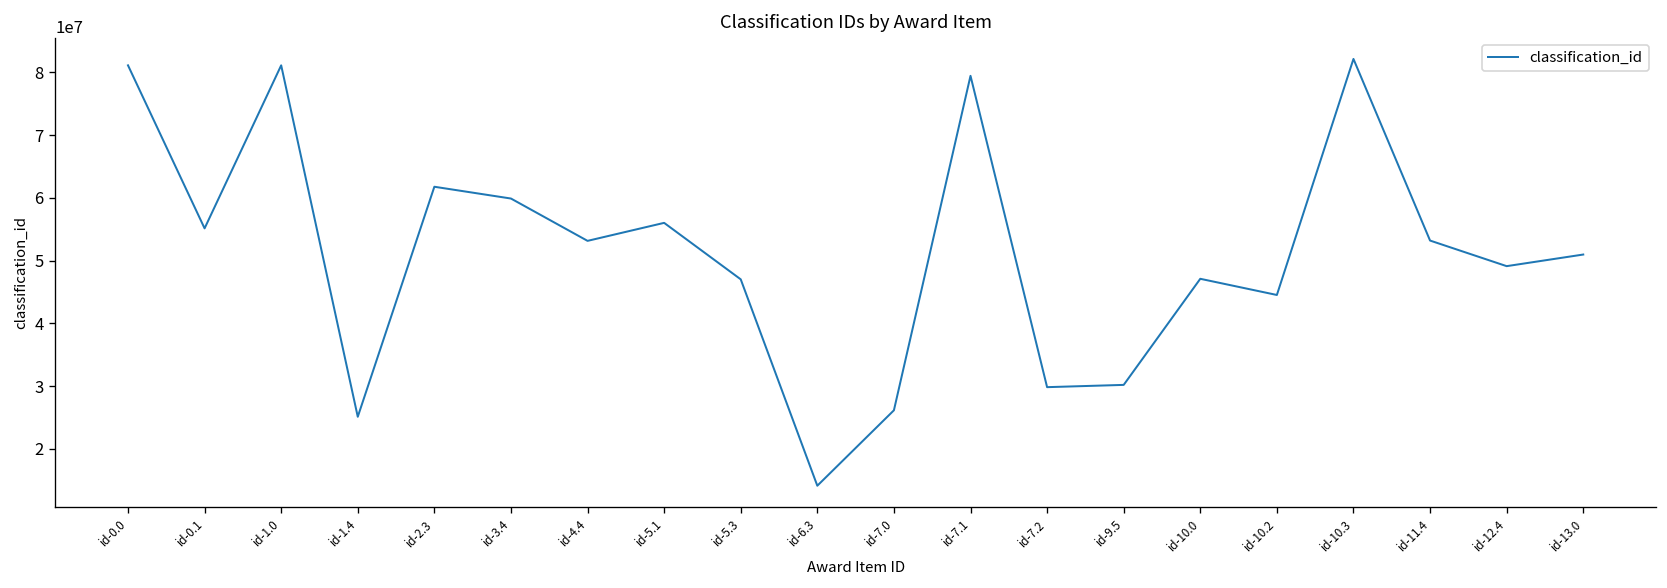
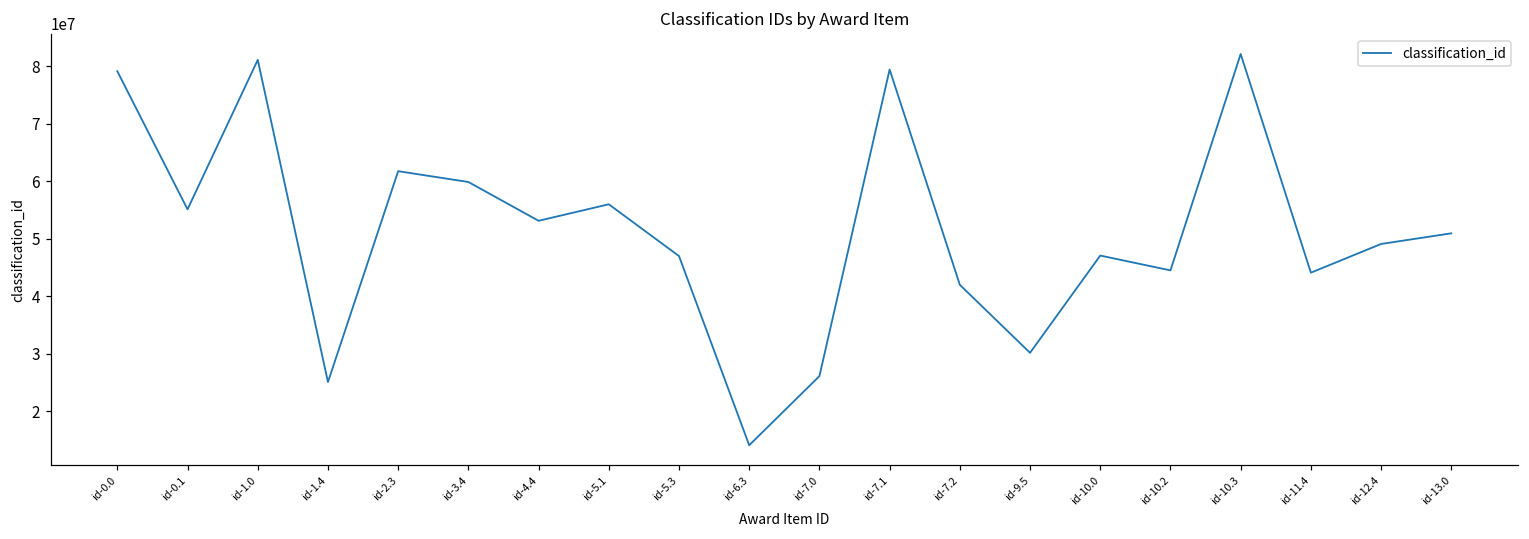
  {
-   "id-0.0": 81000000,
+   "id-0.0": 79000000,
    "id-0.1": 55000000,
    "id-1.0": 81000000,
    "id-1.4": 25000000,
    "id-2.3": 62000000,
    "id-3.4": 60000000,
    "id-4.4": 53000000,
    "id-5.1": 56000000,
    "id-5.3": 47000000,
    "id-6.3": 14000000,
    "id-7.0": 26000000,
    "id-7.1": 79000000,
-   "id-7.2": 30000000,
+   "id-7.2": 42000000,
    "id-9.5": 30000000,
    "id-10.0": 47000000,
    "id-10.2": 45000000,
    "id-10.3": 82000000,
-   "id-11.4": 53000000,
+   "id-11.4": 44000000,
    "id-12.4": 49000000,
    "id-13.0": 51000000
  }
